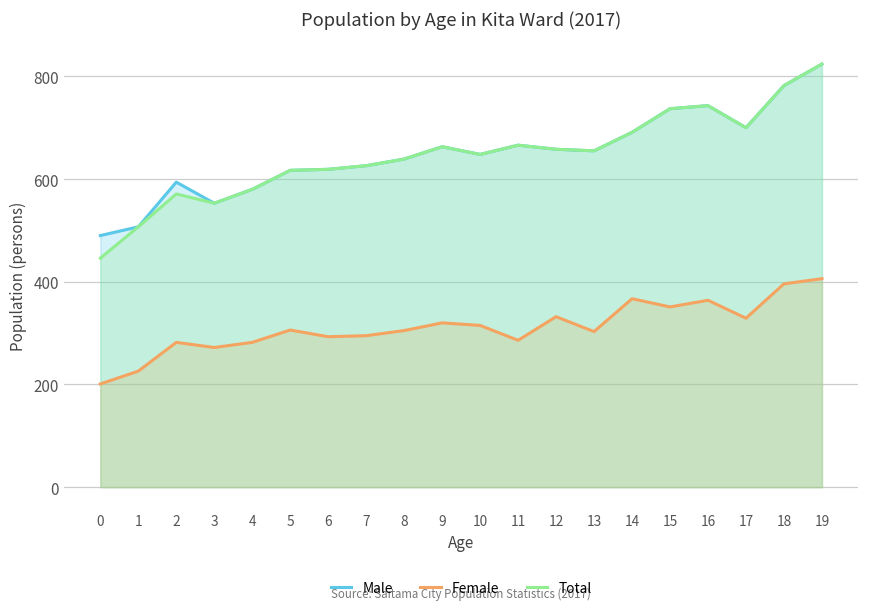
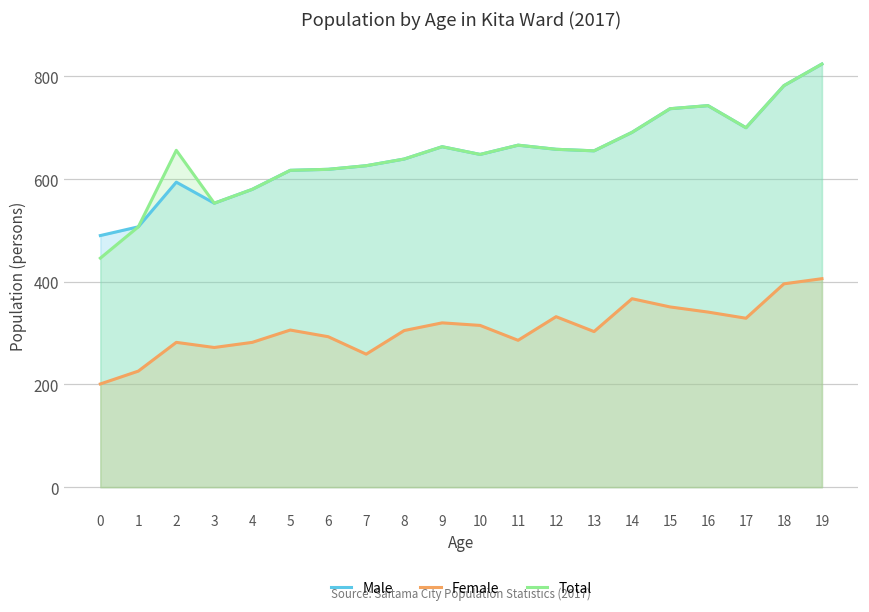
  {
    "Male": {
      "0": 490,
      "2": 590
    },
    "Female": {
      "0": 200,
      "1": 230,
      "2": 280,
      "3": 270,
      "4": 280,
      "5": 310,
      "6": 290,
-     "7": 300,
+     "7": 260,
      "8": 310,
      "9": 320,
      "10": 320,
      "11": 290,
      "12": 330,
      "13": 300,
      "14": 370,
      "15": 350,
-     "16": 360,
+     "16": 340,
      "17": 330,
      "18": 400,
      "19": 410
    },
    "Total": {
      "0": 450,
-     "2": 570
+     "2": 660
    }
  }
